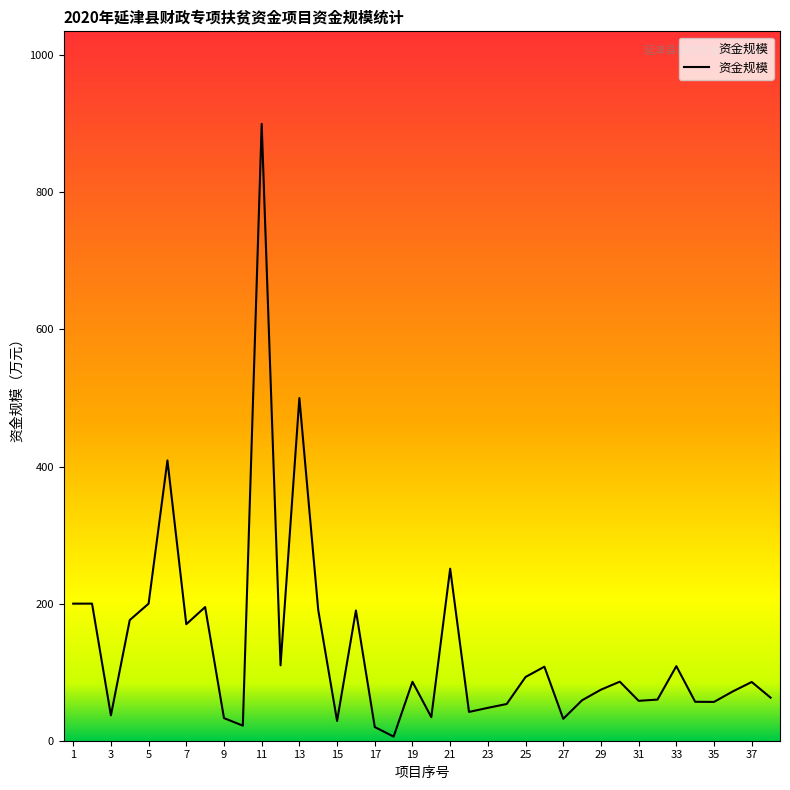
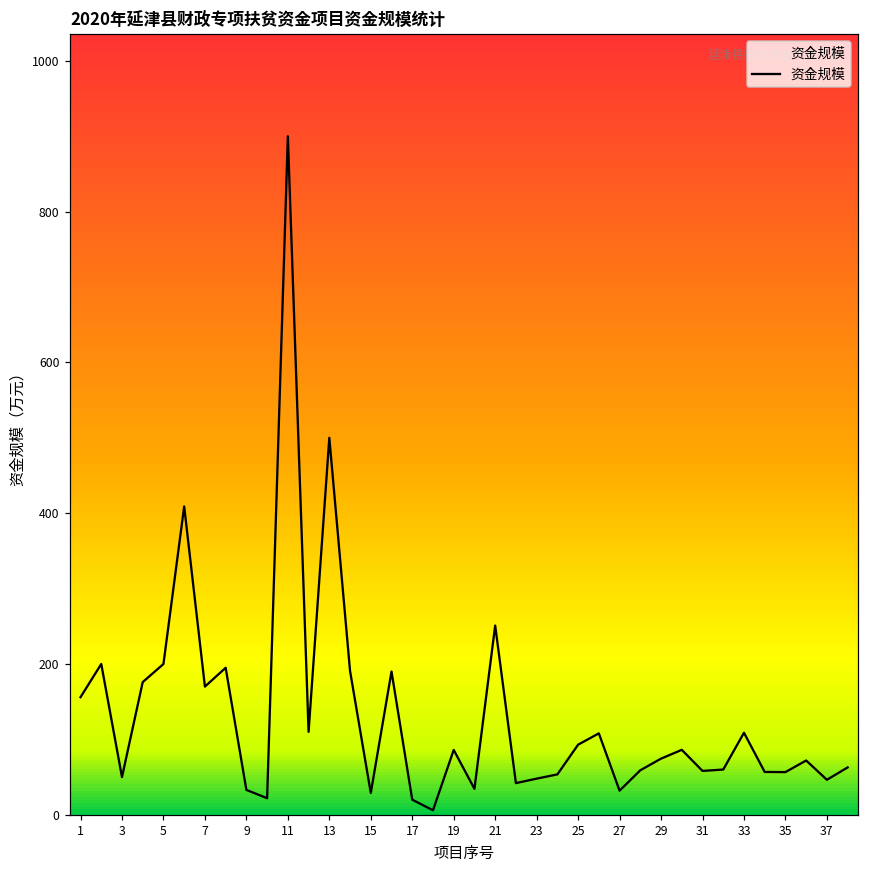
  {
-   "1": 200,
-   "3": 40,
+   "1": 160,
+   "3": 50,
    "5": 200,
    "7": 170,
    "9": 30,
    "11": 900,
    "13": 500,
    "15": 30,
    "17": 20,
    "19": 90,
    "21": 250,
    "23": 50,
    "25": 90,
    "27": 30,
    "29": 70,
    "31": 60,
    "33": 110,
    "35": 60,
-   "37": 90
+   "37": 50
  }
